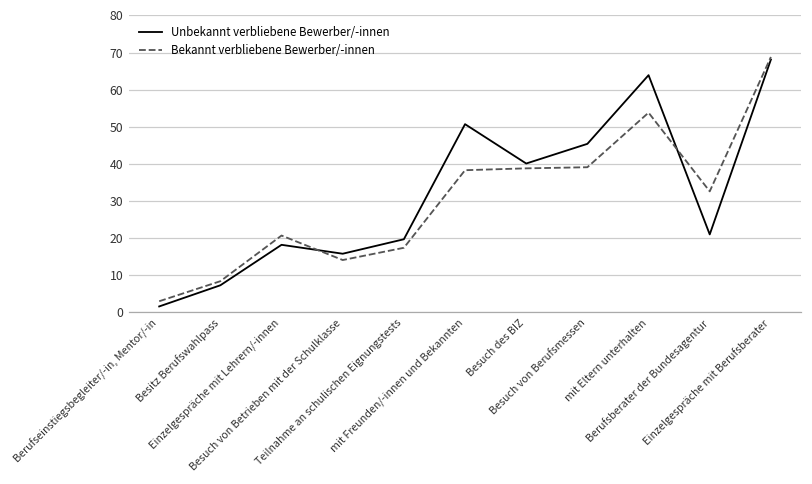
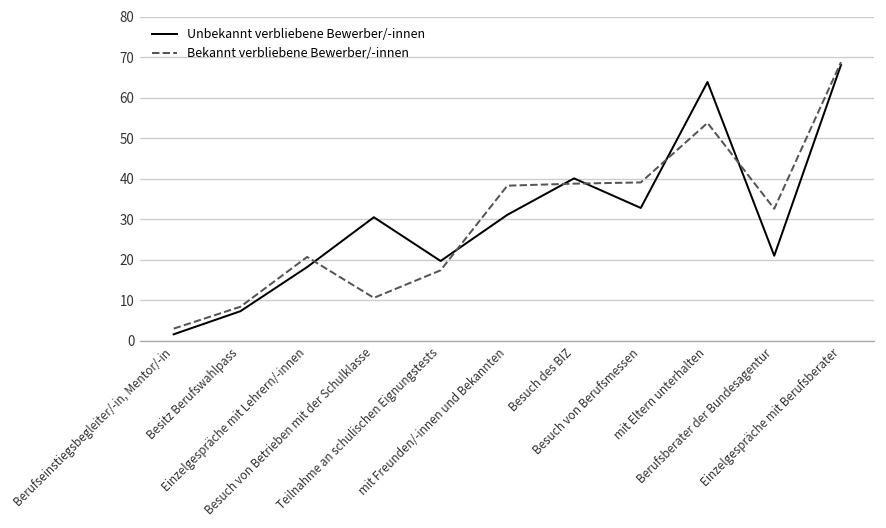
  {
    "Unbekannt verbliebene Bewerber/-innen": {
      "Berufseinstiegsbegleiter/-in, Mentor/-in": 2,
      "Besitz Berufswahlpass": 7,
      "Einzelgespräche mit Lehrern/-innen": 18,
-     "Besuch von Betrieben mit der Schulklasse": 16,
+     "Besuch von Betrieben mit der Schulklasse": 31,
      "Teilnahme an schulischen Eignungstests": 20,
-     "mit Freunden/-innen und Bekannten": 51,
+     "mit Freunden/-innen und Bekannten": 31,
      "Besuch des BIZ": 40,
-     "Besuch von Berufsmessen": 45,
+     "Besuch von Berufsmessen": 33,
      "mit Eltern unterhalten": 64,
      "Berufsberater der Bundesagentur": 21
    },
    "Bekannt verbliebene Bewerber/-innen": {
      "Berufseinstiegsbegleiter/-in, Mentor/-in": 3,
      "Besitz Berufswahlpass": 8,
      "Einzelgespräche mit Lehrern/-innen": 21,
-     "Besuch von Betrieben mit der Schulklasse": 14,
+     "Besuch von Betrieben mit der Schulklasse": 11,
      "Teilnahme an schulischen Eignungstests": 17,
      "mit Freunden/-innen und Bekannten": 38,
      "Besuch des BIZ": 39,
      "Besuch von Berufsmessen": 39,
      "mit Eltern unterhalten": 54,
      "Berufsberater der Bundesagentur": 33
    }
  }
